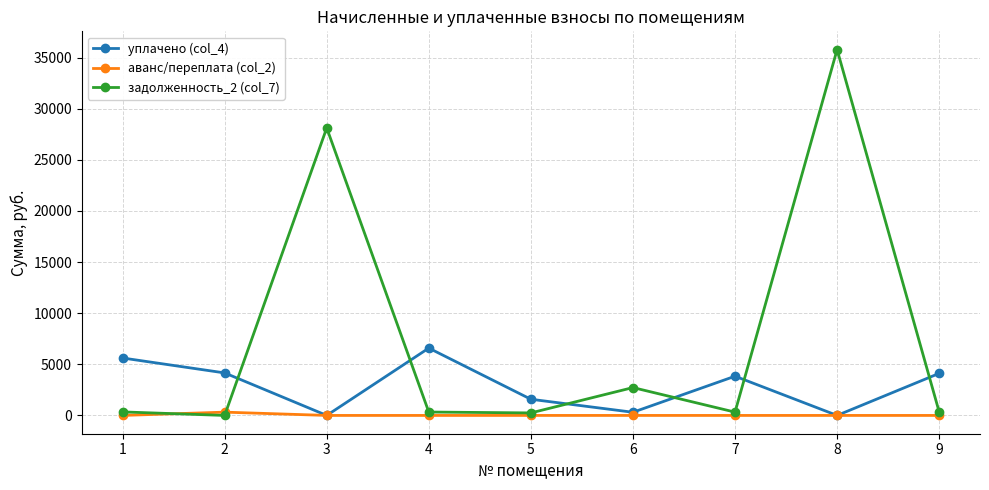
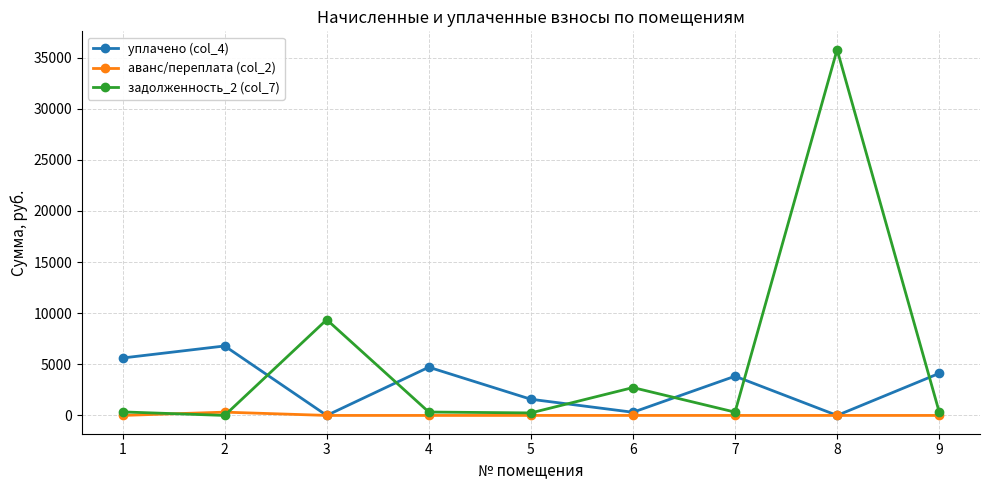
  {
    "уплачено (col_4)": {
      "1": 5600,
-     "2": 4200,
-     "4": 6600,
+     "2": 6800,
+     "4": 4700,
      "5": 1600,
      "6": 300,
      "7": 3800,
      "9": 4100
    },
    "аванс/переплата (col_2)": {
      "1": 0,
      "2": 300,
      "4": 0,
      "6": 0,
      "7": 0,
      "9": 0
    },
    "задолженность_2 (col_7)": {
      "1": 300,
      "2": 0,
-     "3": 28100,
+     "3": 9400,
      "4": 300,
      "6": 2700,
      "7": 300,
      "8": 35800,
      "9": 300
    }
  }
